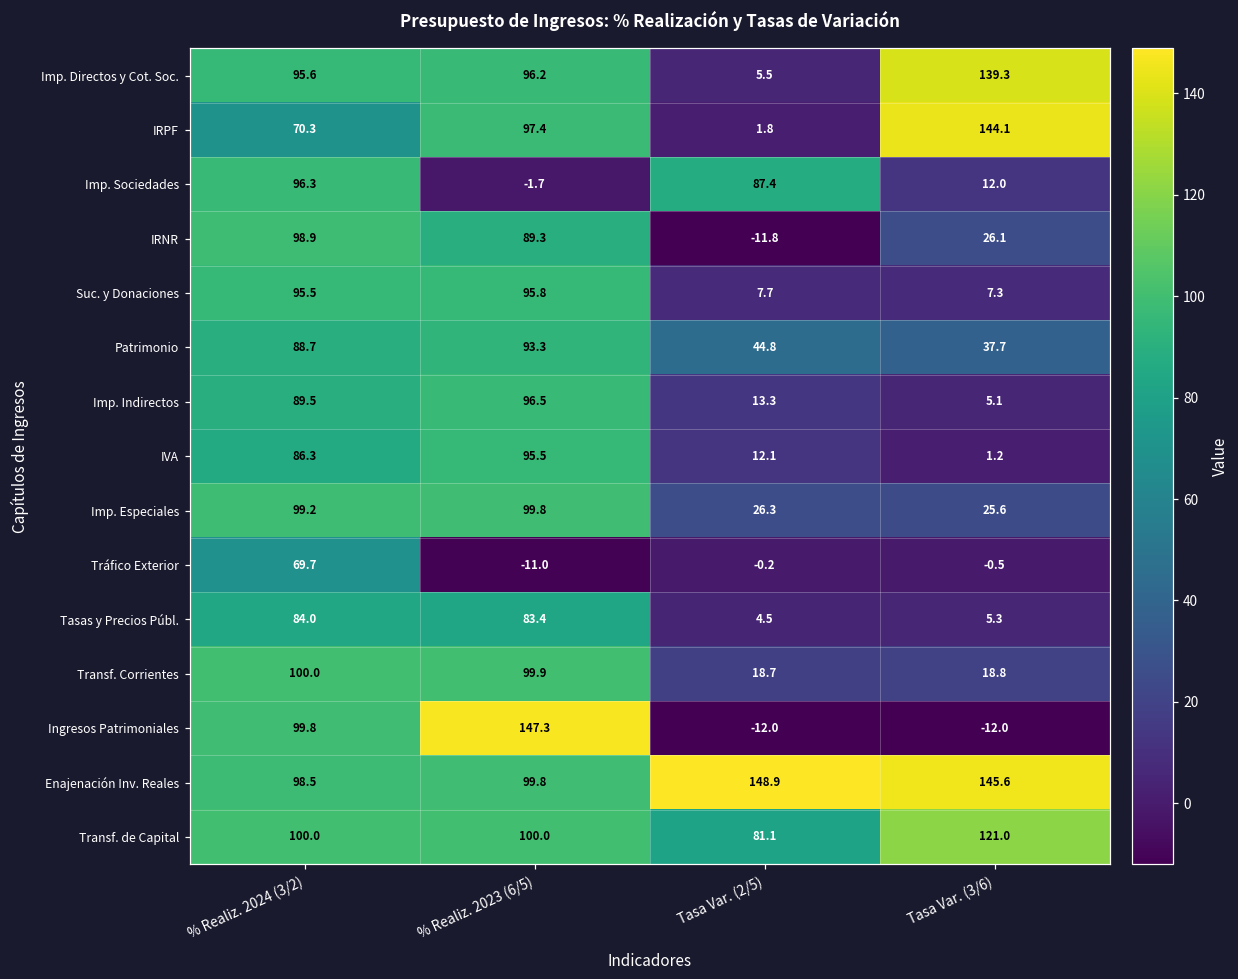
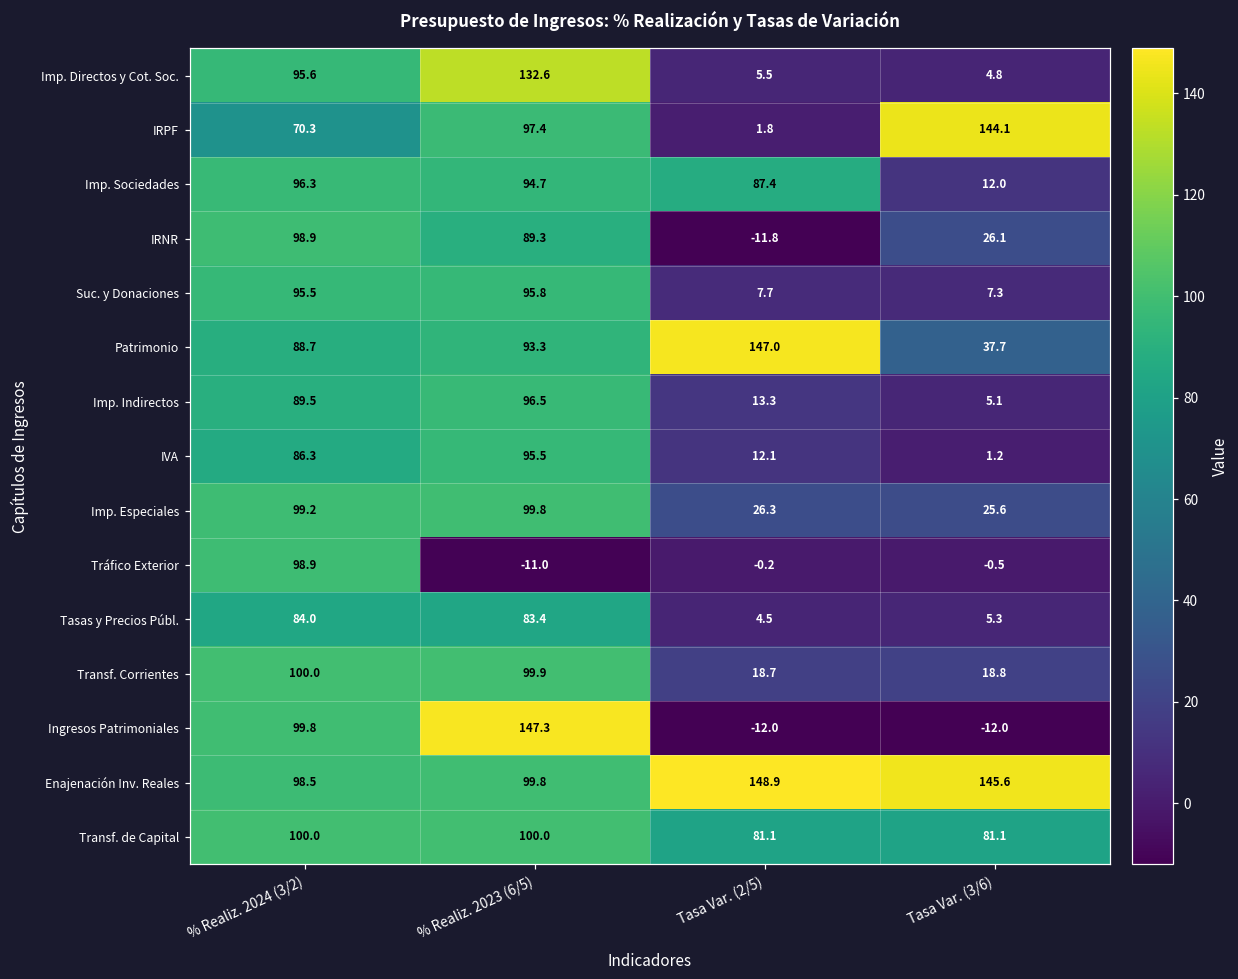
  {
    "Imp. Directos y Cot. Soc.": {
      "% Realiz. 2024 (3/2)": 95.6,
-     "% Realiz. 2023 (6/5)": 96.2,
+     "% Realiz. 2023 (6/5)": 132.6,
      "Tasa Var. (2/5)": 5.5,
-     "Tasa Var. (3/6)": 139.3
+     "Tasa Var. (3/6)": 4.8
    },
    "IRPF": {
      "% Realiz. 2024 (3/2)": 70.3,
      "% Realiz. 2023 (6/5)": 97.4,
      "Tasa Var. (2/5)": 1.8,
      "Tasa Var. (3/6)": 144.1
    },
    "Imp. Sociedades": {
      "% Realiz. 2024 (3/2)": 96.3,
-     "% Realiz. 2023 (6/5)": -1.7,
+     "% Realiz. 2023 (6/5)": 94.7,
      "Tasa Var. (2/5)": 87.4,
      "Tasa Var. (3/6)": 12.0
    },
    "IRNR": {
      "% Realiz. 2024 (3/2)": 98.9,
      "% Realiz. 2023 (6/5)": 89.3,
      "Tasa Var. (2/5)": -11.8,
      "Tasa Var. (3/6)": 26.1
    },
    "Suc. y Donaciones": {
      "% Realiz. 2024 (3/2)": 95.5,
      "% Realiz. 2023 (6/5)": 95.8,
      "Tasa Var. (2/5)": 7.7,
      "Tasa Var. (3/6)": 7.3
    },
    "Patrimonio": {
      "% Realiz. 2024 (3/2)": 88.7,
      "% Realiz. 2023 (6/5)": 93.3,
-     "Tasa Var. (2/5)": 44.8,
+     "Tasa Var. (2/5)": 147.0,
      "Tasa Var. (3/6)": 37.7
    },
    "Imp. Indirectos": {
      "% Realiz. 2024 (3/2)": 89.5,
      "% Realiz. 2023 (6/5)": 96.5,
      "Tasa Var. (2/5)": 13.3,
      "Tasa Var. (3/6)": 5.1
    },
    "IVA": {
      "% Realiz. 2024 (3/2)": 86.3,
      "% Realiz. 2023 (6/5)": 95.5,
      "Tasa Var. (2/5)": 12.1,
      "Tasa Var. (3/6)": 1.2
    },
    "Imp. Especiales": {
      "% Realiz. 2024 (3/2)": 99.2,
      "% Realiz. 2023 (6/5)": 99.8,
      "Tasa Var. (2/5)": 26.3,
      "Tasa Var. (3/6)": 25.6
    },
    "Tráfico Exterior": {
-     "% Realiz. 2024 (3/2)": 69.7,
+     "% Realiz. 2024 (3/2)": 98.9,
      "% Realiz. 2023 (6/5)": -11.0,
      "Tasa Var. (2/5)": -0.2,
      "Tasa Var. (3/6)": -0.5
    },
    "Tasas y Precios Públ.": {
      "% Realiz. 2024 (3/2)": 84.0,
      "% Realiz. 2023 (6/5)": 83.4,
      "Tasa Var. (2/5)": 4.5,
      "Tasa Var. (3/6)": 5.3
    },
    "Transf. Corrientes": {
      "% Realiz. 2024 (3/2)": 100.0,
      "% Realiz. 2023 (6/5)": 99.9,
      "Tasa Var. (2/5)": 18.7,
      "Tasa Var. (3/6)": 18.8
    },
    "Ingresos Patrimoniales": {
      "% Realiz. 2024 (3/2)": 99.8,
      "% Realiz. 2023 (6/5)": 147.3,
      "Tasa Var. (2/5)": -12.0,
      "Tasa Var. (3/6)": -12.0
    },
    "Enajenación Inv. Reales": {
      "% Realiz. 2024 (3/2)": 98.5,
      "% Realiz. 2023 (6/5)": 99.8,
      "Tasa Var. (2/5)": 148.9,
      "Tasa Var. (3/6)": 145.6
    },
    "Transf. de Capital": {
      "% Realiz. 2024 (3/2)": 100.0,
      "% Realiz. 2023 (6/5)": 100.0,
      "Tasa Var. (2/5)": 81.1,
-     "Tasa Var. (3/6)": 121.0
+     "Tasa Var. (3/6)": 81.1
    }
  }
